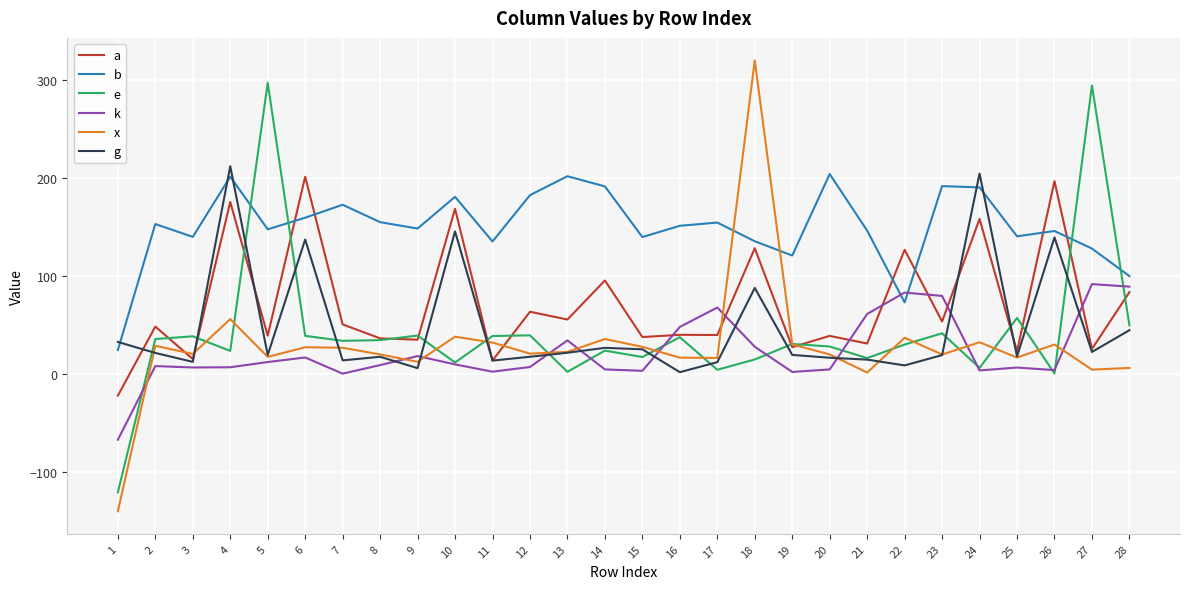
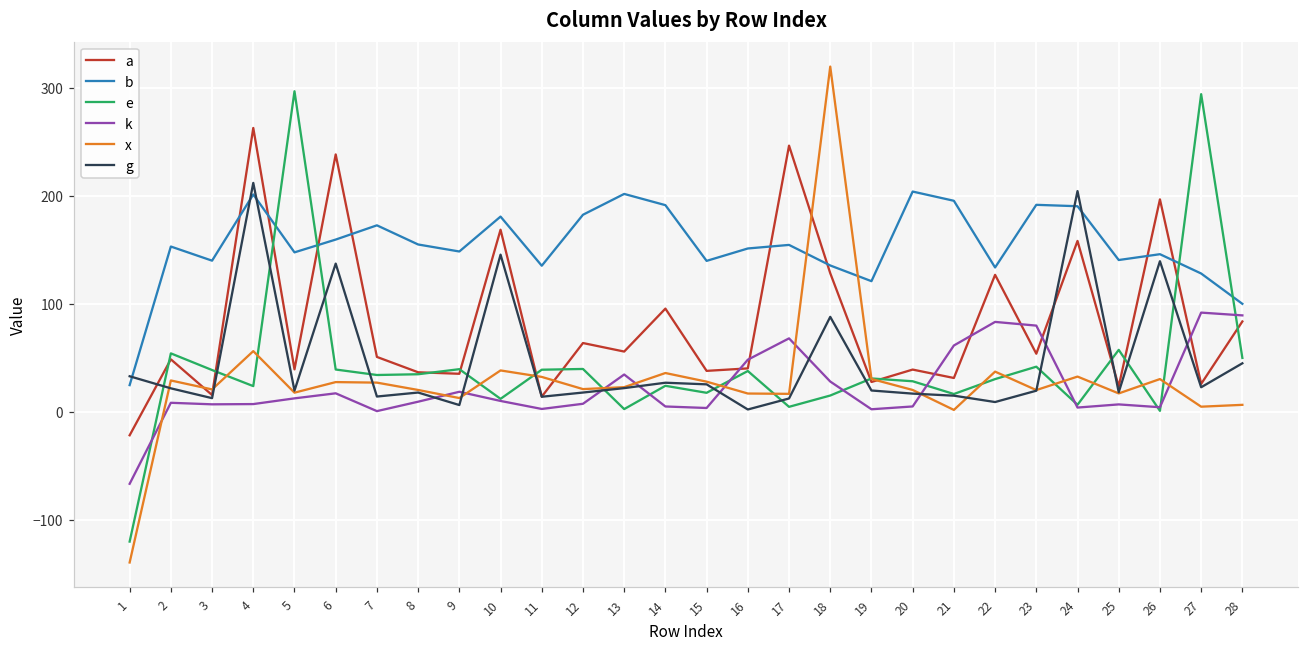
  {
    "a": {
      "1": -20,
      "2": 50,
      "3": 20,
-     "4": 180,
+     "4": 260,
      "5": 40,
-     "6": 200,
+     "6": 240,
      "7": 50,
      "9": 40,
      "10": 170,
      "12": 60,
      "13": 60,
      "14": 100,
      "15": 40,
-     "17": 40,
+     "17": 250,
      "18": 130,
      "19": 30,
      "20": 40,
      "21": 30,
      "22": 130,
      "23": 50,
      "24": 160,
      "25": 20,
      "26": 200,
      "27": 30,
      "28": 80
    },
    "b": {
      "1": 20,
      "2": 150,
      "3": 140,
      "4": 200,
      "5": 150,
      "6": 160,
      "7": 170,
      "8": 150,
      "9": 150,
      "10": 180,
      "11": 140,
      "12": 180,
      "13": 200,
      "14": 190,
      "15": 140,
      "16": 150,
      "17": 150,
      "18": 140,
      "19": 120,
      "20": 200,
-     "21": 150,
-     "22": 70,
+     "21": 200,
+     "22": 130,
      "23": 190,
      "24": 190,
      "25": 140,
      "26": 150,
      "27": 130,
      "28": 100
    },
    "e": {
      "1": -120,
-     "2": 40,
+     "2": 50,
      "3": 40,
      "4": 20,
      "5": 300,
      "6": 40,
      "7": 30,
      "9": 40,
      "11": 40,
      "12": 40,
      "13": 0,
      "14": 20,
      "15": 20,
      "17": 0,
      "18": 10,
      "20": 30,
      "22": 30,
      "23": 40,
      "25": 60,
      "26": 0,
      "27": 290,
      "28": 50
    },
    "k": {
      "1": -70,
      "2": 10,
      "3": 10,
      "4": 10,
      "5": 10,
      "6": 20,
      "7": 0,
      "8": 10,
      "9": 20,
      "11": 0,
      "12": 10,
      "13": 30,
      "14": 0,
      "15": 0,
      "16": 50,
      "17": 70,
      "18": 30,
      "19": 0,
      "20": 0,
      "21": 60,
      "22": 80,
      "23": 80,
      "25": 10,
      "26": 0,
      "27": 90,
      "28": 90
    },
    "x": {
      "1": -140,
      "2": 30,
      "3": 20,
      "4": 60,
      "6": 30,
      "7": 30,
      "9": 10,
      "10": 40,
      "11": 30,
      "12": 20,
      "14": 40,
      "16": 20,
      "17": 20,
      "18": 320,
      "20": 20,
      "21": 0,
      "22": 40,
      "24": 30,
      "26": 30,
      "27": 0,
      "28": 10
    },
    "g": {
      "1": 30,
      "2": 20,
      "3": 10,
      "4": 210,
      "6": 140,
      "7": 10,
      "9": 10,
      "10": 150,
      "12": 20,
      "14": 30,
      "16": 0,
      "17": 10,
      "18": 90,
      "19": 20,
      "20": 20,
      "22": 10,
      "24": 200,
      "26": 140,
      "27": 20,
      "28": 40
    }
  }
